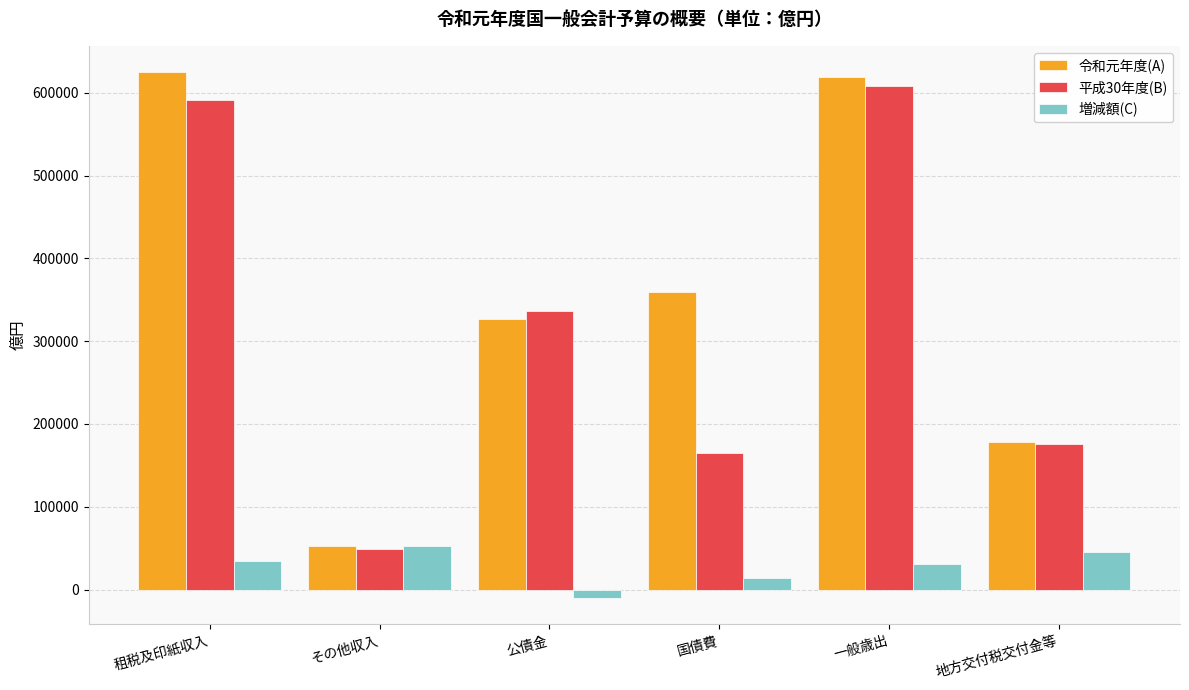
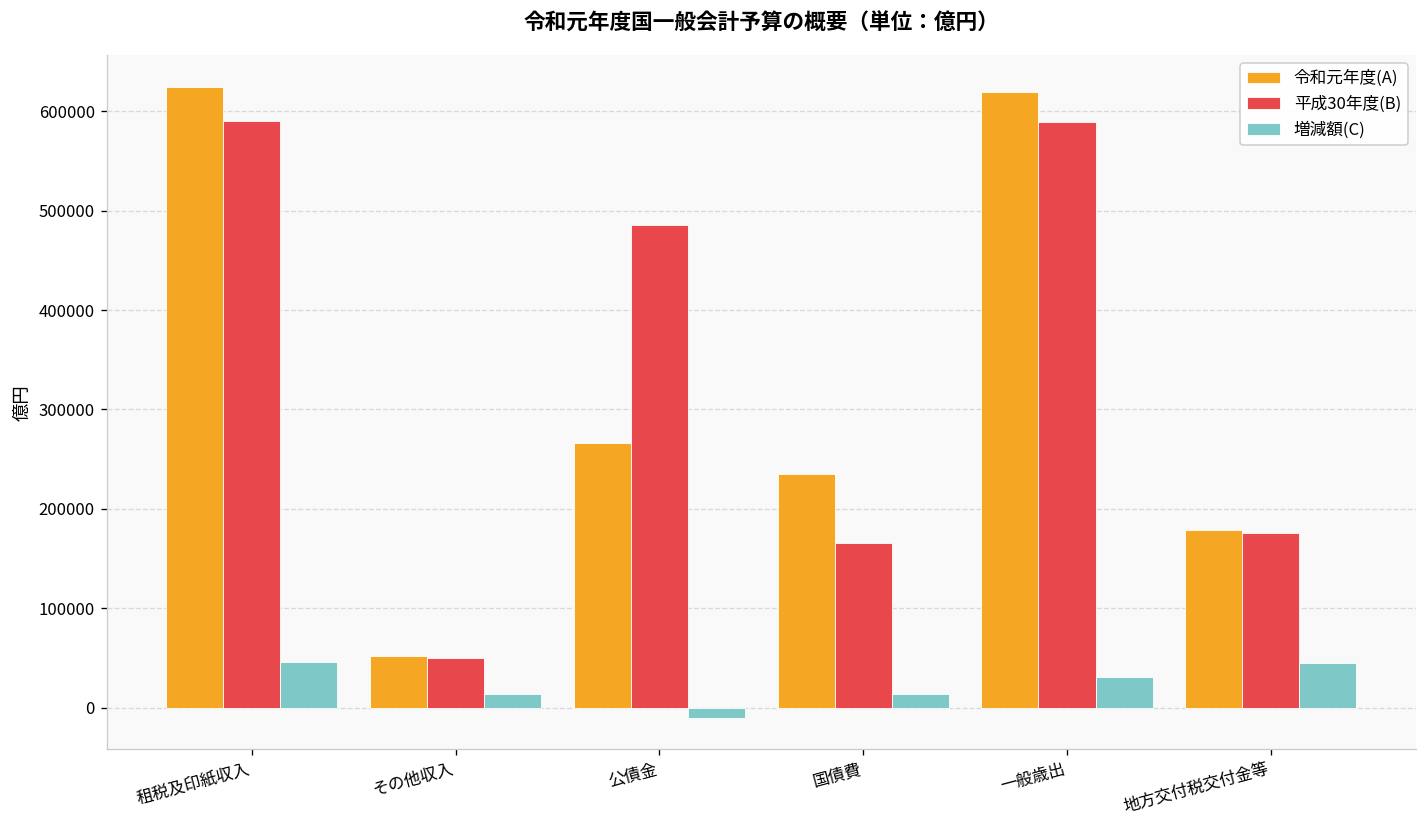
  {
    "令和元年度(A)": {
      "租税及印紙収入": 620000,
      "その他収入": 50000,
-     "公債金": 330000,
-     "国債費": 360000,
+     "公債金": 270000,
+     "国債費": 240000,
      "一般歳出": 620000,
      "地方交付税交付金等": 180000
    },
    "平成30年度(B)": {
      "租税及印紙収入": 590000,
      "その他収入": 50000,
-     "公債金": 340000,
+     "公債金": 490000,
      "国債費": 170000,
-     "一般歳出": 610000,
+     "一般歳出": 590000,
      "地方交付税交付金等": 180000
    },
    "増減額(C)": {
-     "租税及印紙収入": 30000,
-     "その他収入": 50000,
+     "租税及印紙収入": 50000,
+     "その他収入": 10000,
      "公債金": -10000,
      "国債費": 10000,
      "一般歳出": 30000,
      "地方交付税交付金等": 40000
    }
  }
